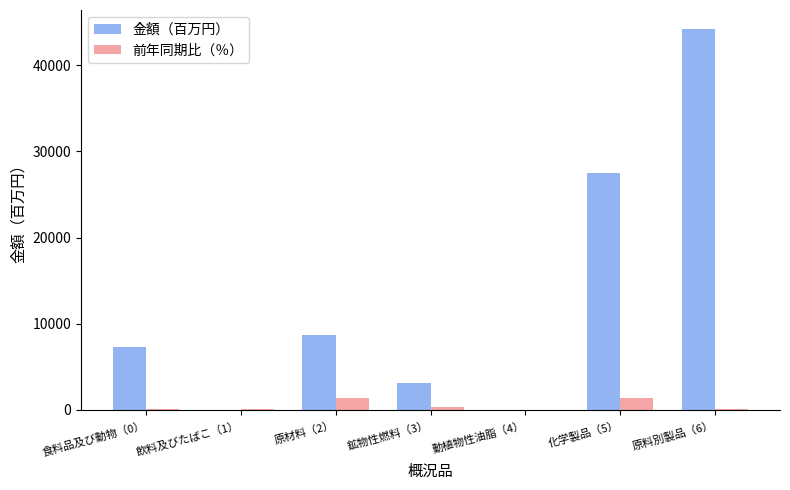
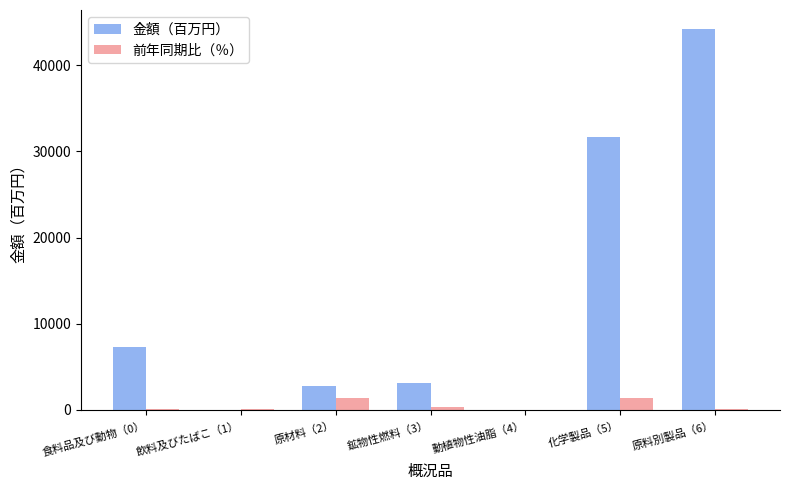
  {
    "金額（百万円）": {
      "食料品及び動物（0）": 7000,
-     "原材料（2）": 9000,
+     "原材料（2）": 3000,
      "鉱物性燃料（3）": 3000,
-     "化学製品（5）": 28000,
+     "化学製品（5）": 32000,
      "原料別製品（6）": 44000
    },
    "前年同期比（％）": {
      "原材料（2）": 1000,
      "鉱物性燃料（3）": 0,
      "化学製品（5）": 1000
    }
  }
